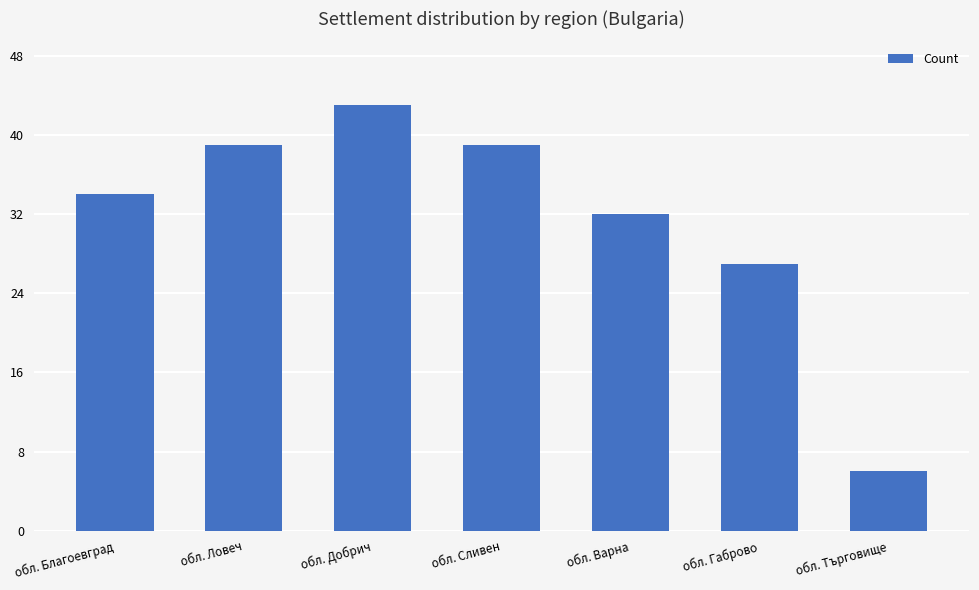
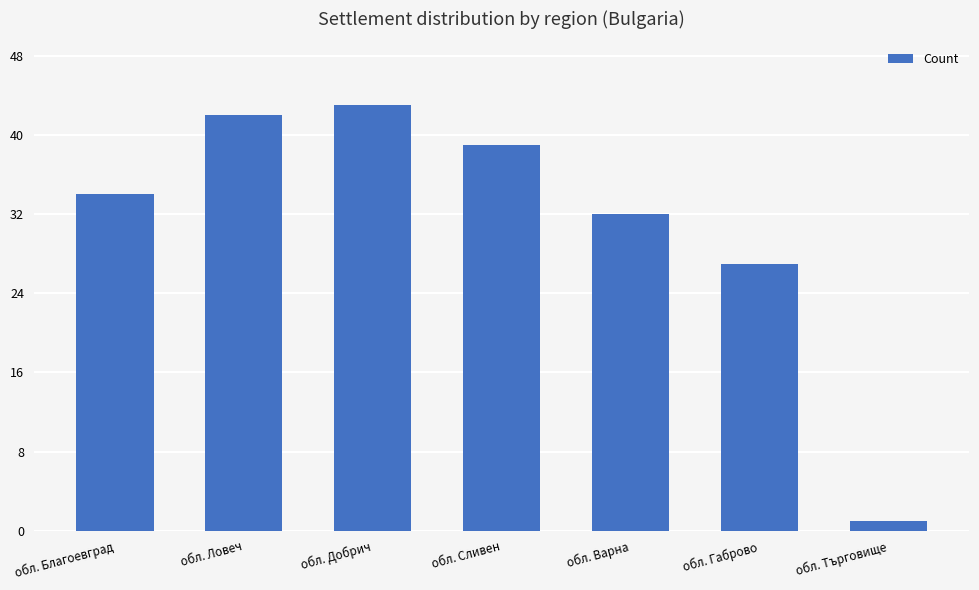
  {
    "обл. Благоевград": 34,
-   "обл. Ловеч": 39,
+   "обл. Ловеч": 42,
    "обл. Добрич": 43,
    "обл. Сливен": 39,
    "обл. Варна": 32,
    "обл. Габрово": 27,
-   "обл. Търговище": 6
+   "обл. Търговище": 1
  }
